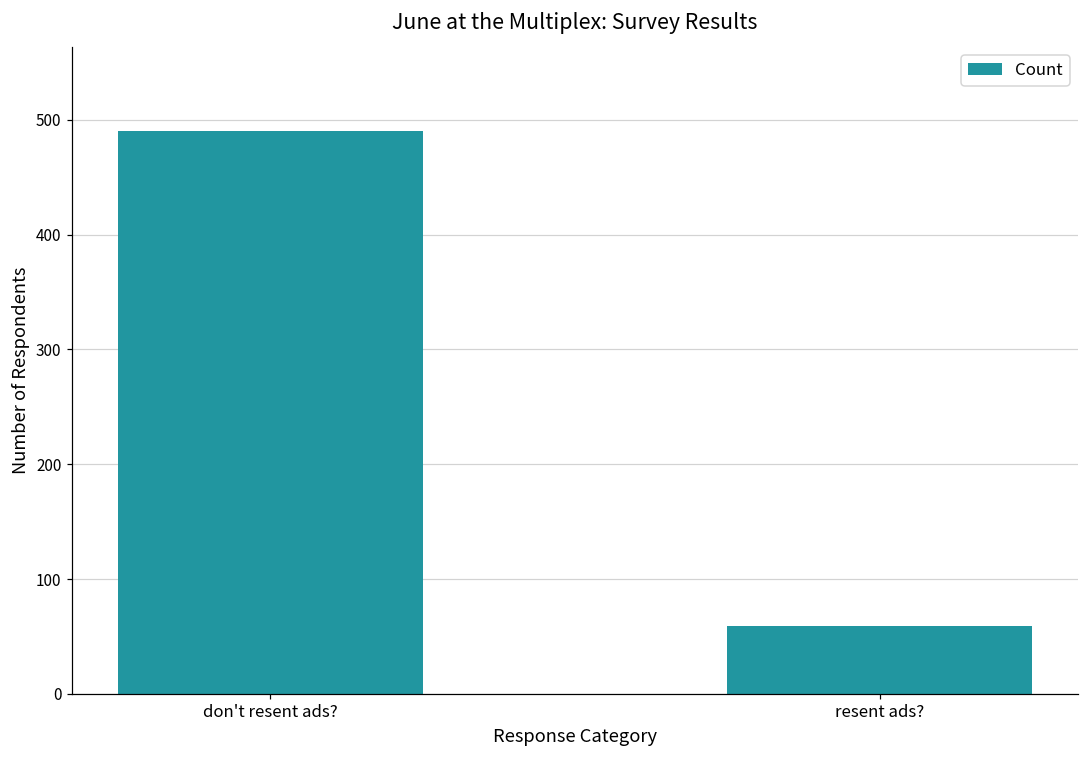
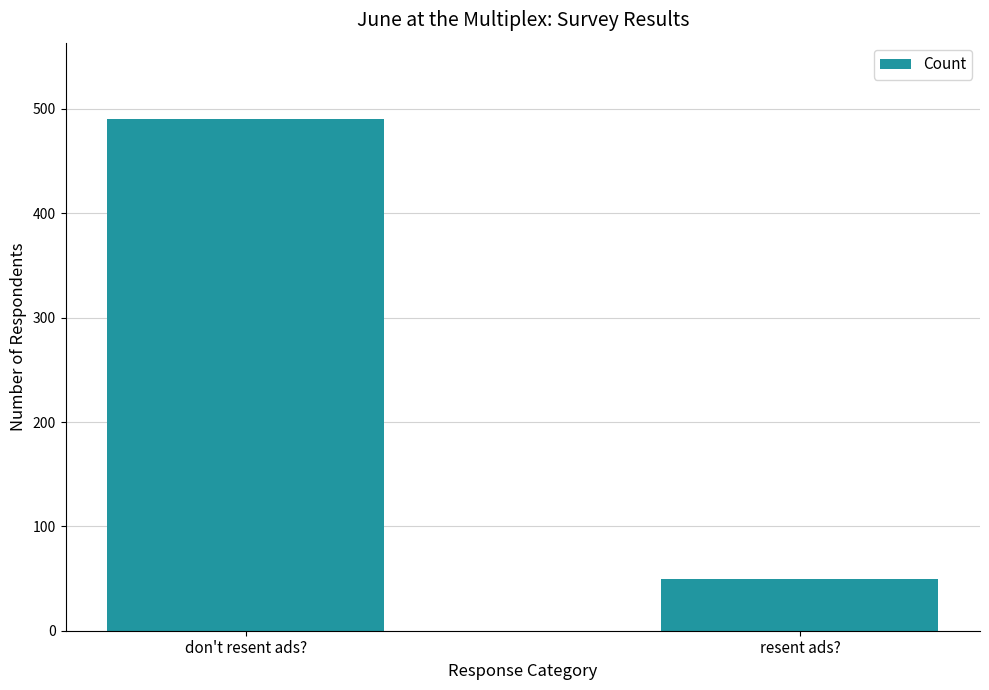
  {
    "don't resent ads?": 490,
-   "resent ads?": 59
+   "resent ads?": 50
  }
